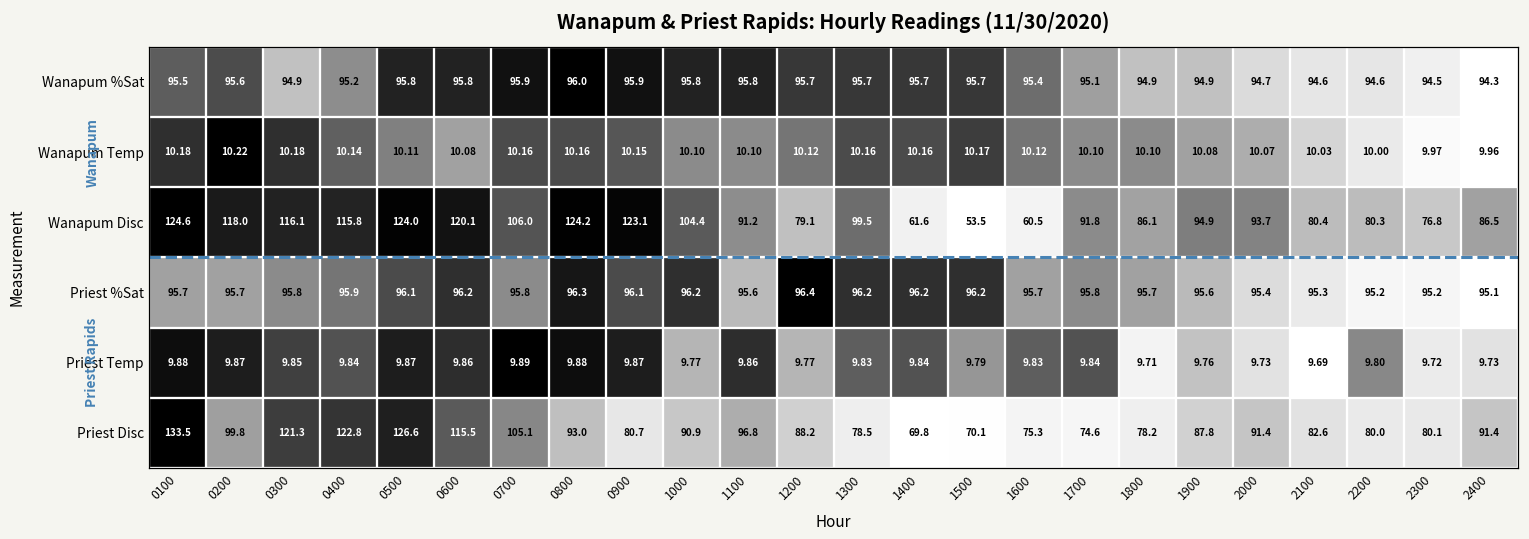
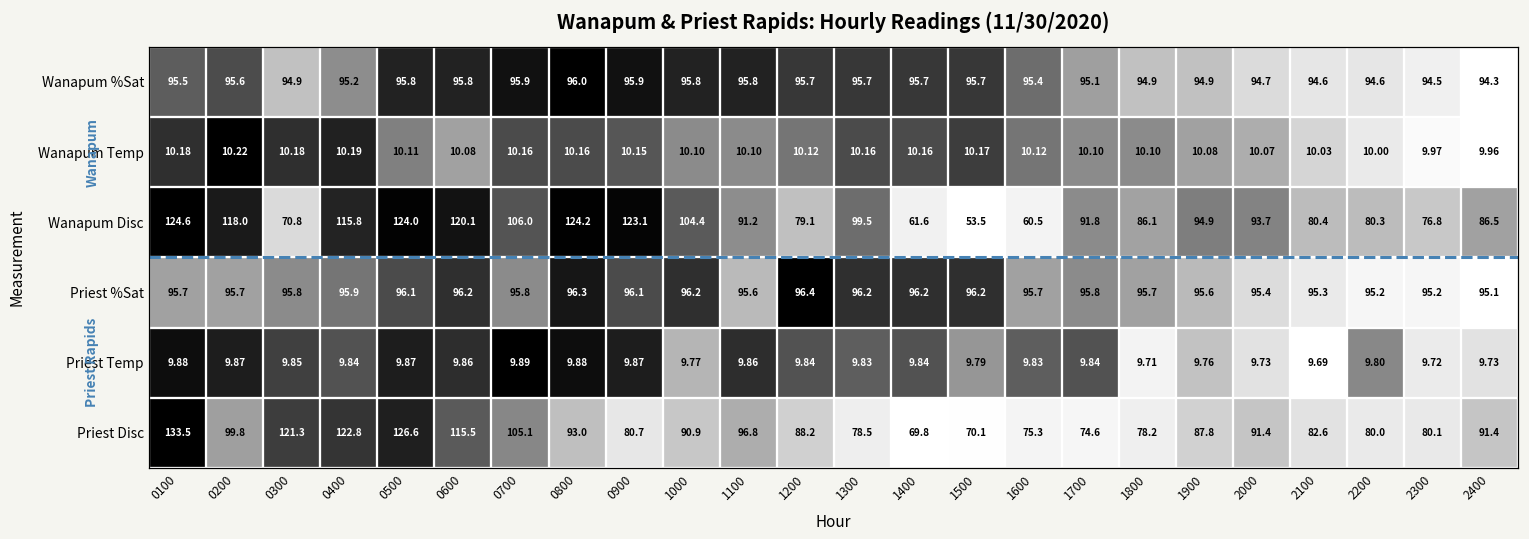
  {
    "Wanapum %Sat": {
      "0100": 95.5,
      "0200": 95.6,
      "0300": 94.9,
      "0400": 95.2,
      "0500": 95.8,
      "0600": 95.8,
      "0700": 95.9,
      "0800": 96.0,
      "0900": 95.9,
      "1000": 95.8,
      "1100": 95.8,
      "1200": 95.7,
      "1300": 95.7,
      "1400": 95.7,
      "1500": 95.7,
      "1600": 95.4,
      "1700": 95.1,
      "1800": 94.9,
      "1900": 94.9,
      "2000": 94.7,
      "2100": 94.6,
      "2200": 94.6,
      "2300": 94.5,
      "2400": 94.3
    },
    "Wanapum Temp": {
      "0100": 10.18,
      "0200": 10.22,
      "0300": 10.18,
-     "0400": 10.14,
+     "0400": 10.19,
      "0500": 10.11,
      "0600": 10.08,
      "0700": 10.16,
      "0800": 10.16,
      "0900": 10.15,
      "1000": 10.10,
      "1100": 10.10,
      "1200": 10.12,
      "1300": 10.16,
      "1400": 10.16,
      "1500": 10.17,
      "1600": 10.12,
      "1700": 10.10,
      "1800": 10.10,
      "1900": 10.08,
      "2000": 10.07,
      "2100": 10.03,
      "2200": 10.00,
      "2300": 9.97,
      "2400": 9.96
    },
    "Wanapum Disc": {
      "0100": 124.6,
      "0200": 118.0,
-     "0300": 116.1,
+     "0300": 70.8,
      "0400": 115.8,
      "0500": 124.0,
      "0600": 120.1,
      "0700": 106.0,
      "0800": 124.2,
      "0900": 123.1,
      "1000": 104.4,
      "1100": 91.2,
      "1200": 79.1,
      "1300": 99.5,
      "1400": 61.6,
      "1500": 53.5,
      "1600": 60.5,
      "1700": 91.8,
      "1800": 86.1,
      "1900": 94.9,
      "2000": 93.7,
      "2100": 80.4,
      "2200": 80.3,
      "2300": 76.8,
      "2400": 86.5
    },
    "Priest %Sat": {
      "0100": 95.7,
      "0200": 95.7,
      "0300": 95.8,
      "0400": 95.9,
      "0500": 96.1,
      "0600": 96.2,
      "0700": 95.8,
      "0800": 96.3,
      "0900": 96.1,
      "1000": 96.2,
      "1100": 95.6,
      "1200": 96.4,
      "1300": 96.2,
      "1400": 96.2,
      "1500": 96.2,
      "1600": 95.7,
      "1700": 95.8,
      "1800": 95.7,
      "1900": 95.6,
      "2000": 95.4,
      "2100": 95.3,
      "2200": 95.2,
      "2300": 95.2,
      "2400": 95.1
    },
    "Priest Temp": {
      "0100": 9.88,
      "0200": 9.87,
      "0300": 9.85,
      "0400": 9.84,
      "0500": 9.87,
      "0600": 9.86,
      "0700": 9.89,
      "0800": 9.88,
      "0900": 9.87,
      "1000": 9.77,
      "1100": 9.86,
-     "1200": 9.77,
+     "1200": 9.84,
      "1300": 9.83,
      "1400": 9.84,
      "1500": 9.79,
      "1600": 9.83,
      "1700": 9.84,
      "1800": 9.71,
      "1900": 9.76,
      "2000": 9.73,
      "2100": 9.69,
      "2200": 9.80,
      "2300": 9.72,
      "2400": 9.73
    },
    "Priest Disc": {
      "0100": 133.5,
      "0200": 99.8,
      "0300": 121.3,
      "0400": 122.8,
      "0500": 126.6,
      "0600": 115.5,
      "0700": 105.1,
      "0800": 93.0,
      "0900": 80.7,
      "1000": 90.9,
      "1100": 96.8,
      "1200": 88.2,
      "1300": 78.5,
      "1400": 69.8,
      "1500": 70.1,
      "1600": 75.3,
      "1700": 74.6,
      "1800": 78.2,
      "1900": 87.8,
      "2000": 91.4,
      "2100": 82.6,
      "2200": 80.0,
      "2300": 80.1,
      "2400": 91.4
    }
  }
